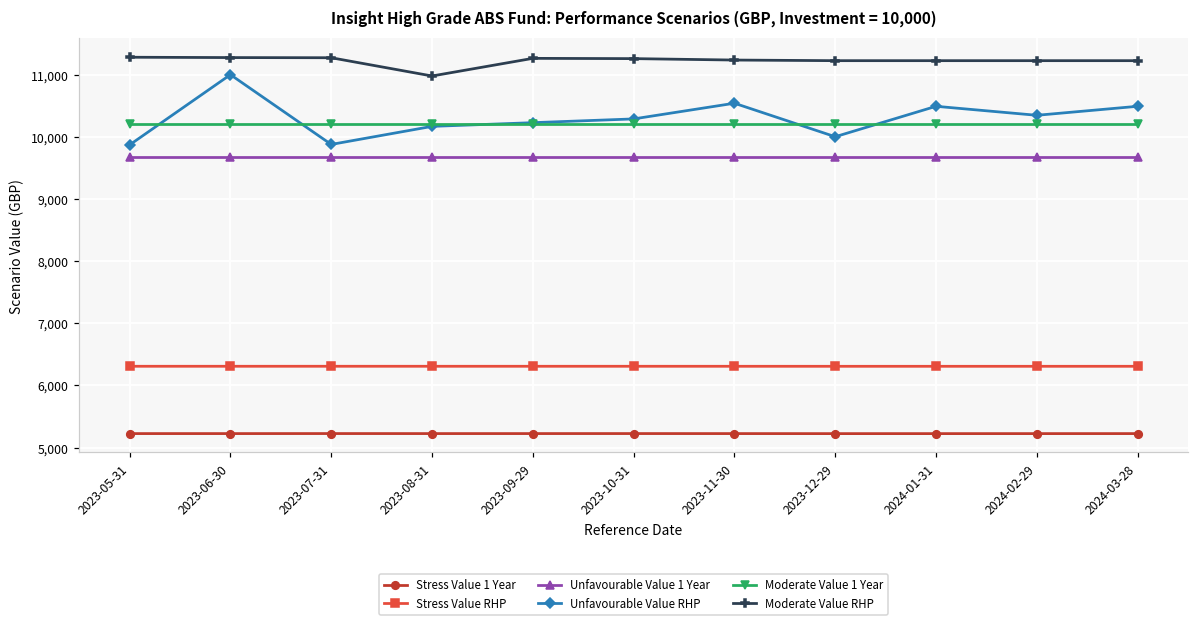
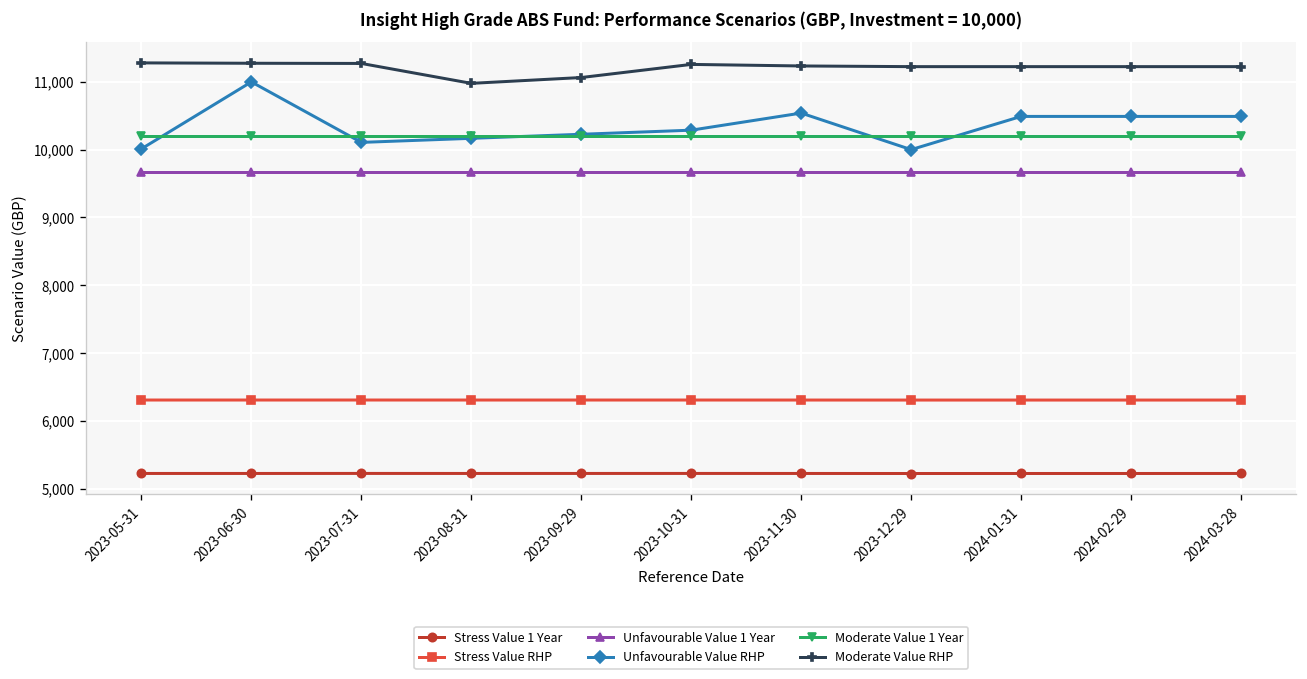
  {
    "Unfavourable Value 1 Year": {
      "2023-05-31": "9,700",
      "2023-06-30": "9,700",
      "2023-07-31": "9,700",
      "2023-08-31": "9,700",
      "2023-09-29": "9,700",
      "2023-10-31": "9,700",
      "2023-11-30": "9,700",
      "2023-12-29": "9,700",
      "2024-01-31": "9,700",
      "2024-02-29": "9,700",
      "2024-03-28": "9,700"
    },
    "Unfavourable Value RHP": {
-     "2023-05-31": "9,900",
+     "2023-05-31": "10,000",
      "2023-06-30": "11,000",
-     "2023-07-31": "9,900",
+     "2023-07-31": "10,100",
      "2023-10-31": "10,300",
      "2023-11-30": "10,500",
      "2023-12-29": "10,000",
      "2024-01-31": "10,500",
-     "2024-02-29": "10,300",
+     "2024-02-29": "10,500",
      "2024-03-28": "10,500"
    },
    "Moderate Value 1 Year": {
      "2023-05-31": "10,200",
      "2023-06-30": "10,200",
      "2023-07-31": "10,200",
      "2023-10-31": "10,200",
      "2023-11-30": "10,200",
      "2023-12-29": "10,200",
      "2024-01-31": "10,200",
      "2024-02-29": "10,200",
      "2024-03-28": "10,200"
    },
    "Moderate Value RHP": {
      "2023-05-31": "11,300",
      "2023-06-30": "11,300",
      "2023-07-31": "11,300",
      "2023-08-31": "11,000",
-     "2023-09-29": "11,300",
+     "2023-09-29": "11,100",
      "2023-10-31": "11,300",
      "2023-11-30": "11,200",
      "2023-12-29": "11,200",
      "2024-01-31": "11,200",
      "2024-02-29": "11,200",
      "2024-03-28": "11,200"
    }
  }
